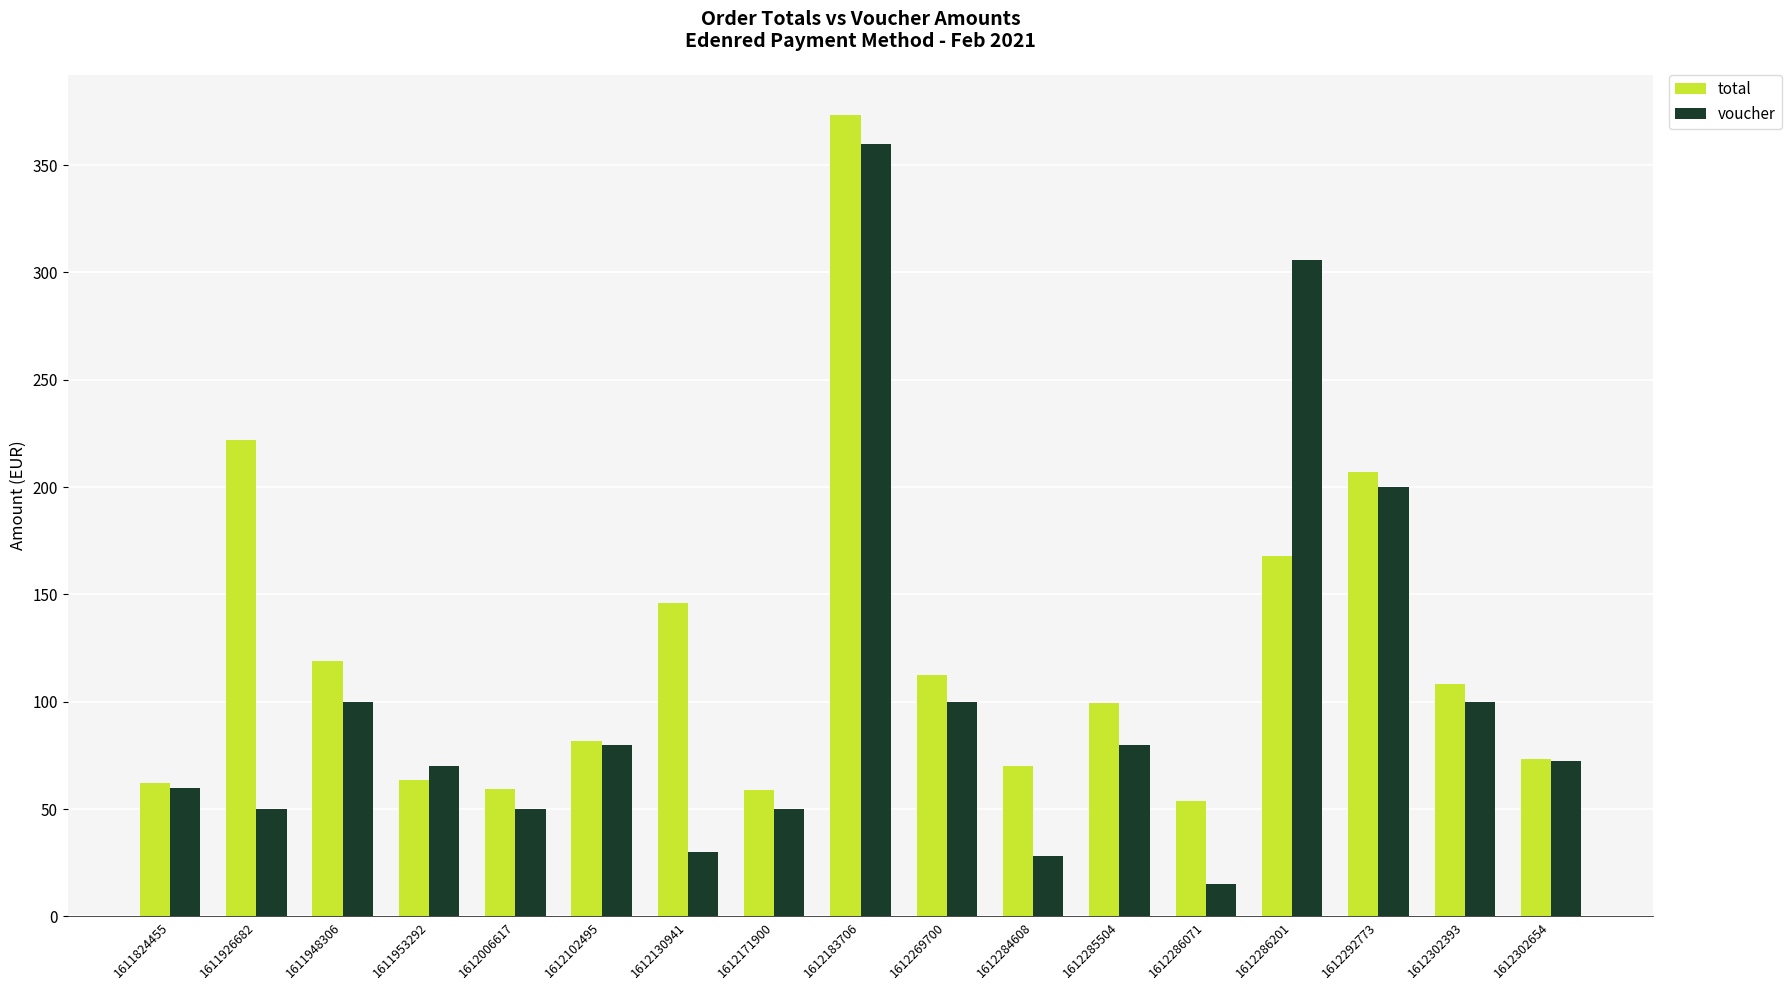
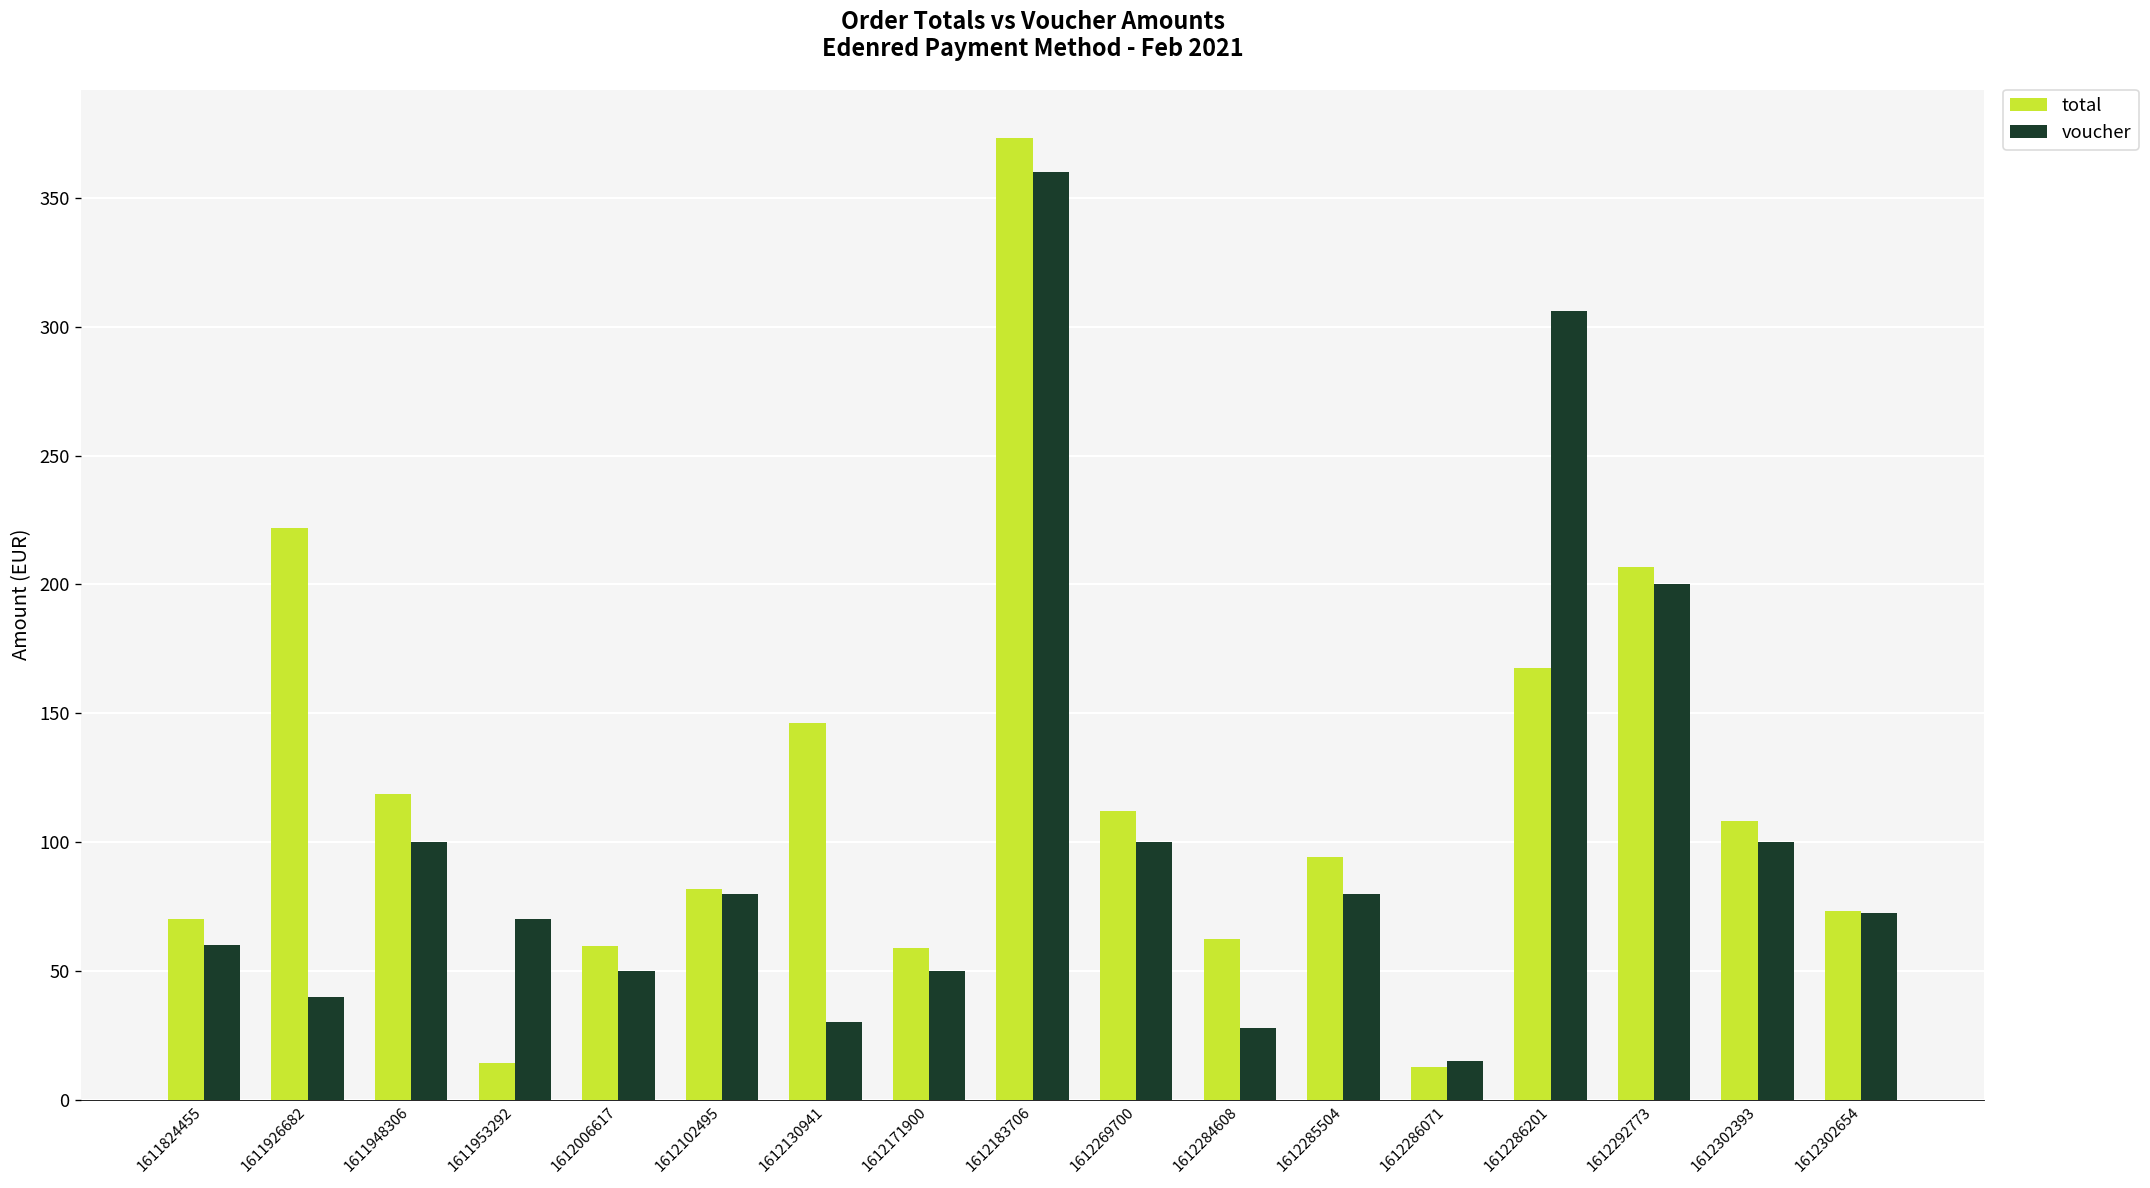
  {
    "total": {
-     "1611824455": 62,
+     "1611824455": 70,
      "1611926682": 222,
      "1611948306": 119,
-     "1611953292": 64,
+     "1611953292": 14,
      "1612006617": 60,
      "1612102495": 82,
      "1612130941": 146,
      "1612171900": 59,
      "1612183706": 373,
      "1612269700": 112,
-     "1612284608": 70,
-     "1612285504": 99,
-     "1612286071": 54,
+     "1612284608": 62,
+     "1612285504": 94,
+     "1612286071": 13,
      "1612286201": 168,
      "1612292773": 207,
      "1612302393": 108,
      "1612302654": 73
    },
    "voucher": {
      "1611824455": 60,
-     "1611926682": 50,
+     "1611926682": 40,
      "1611948306": 100,
      "1611953292": 70,
      "1612006617": 50,
      "1612102495": 80,
      "1612130941": 30,
      "1612171900": 50,
      "1612183706": 360,
      "1612269700": 100,
      "1612284608": 28,
      "1612285504": 80,
      "1612286071": 15,
      "1612286201": 306,
      "1612292773": 200,
      "1612302393": 100,
      "1612302654": 73
    }
  }
